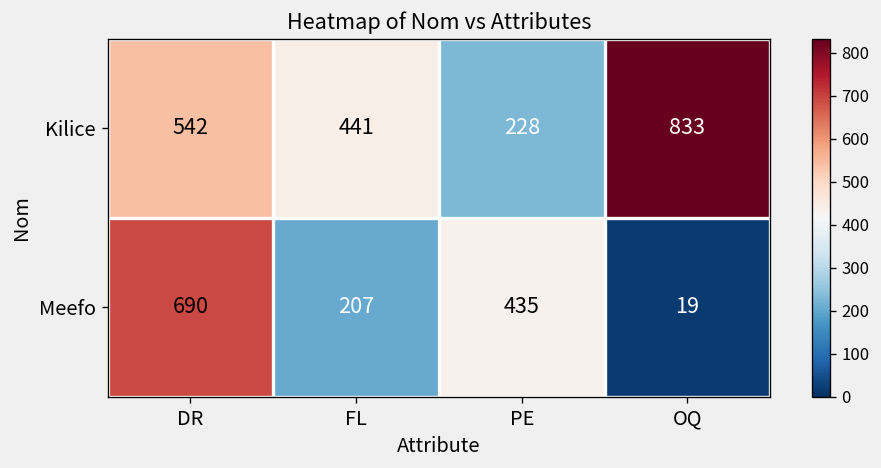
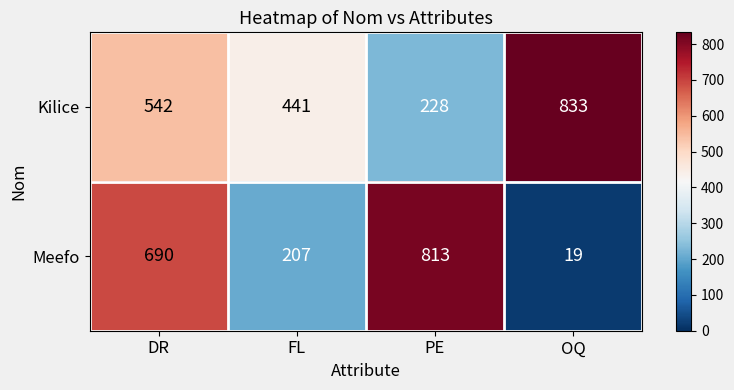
  {
    "Kilice": {
      "DR": 542,
      "FL": 441,
      "PE": 228,
      "OQ": 833
    },
    "Meefo": {
      "DR": 690,
      "FL": 207,
-     "PE": 435,
+     "PE": 813,
      "OQ": 19
    }
  }
